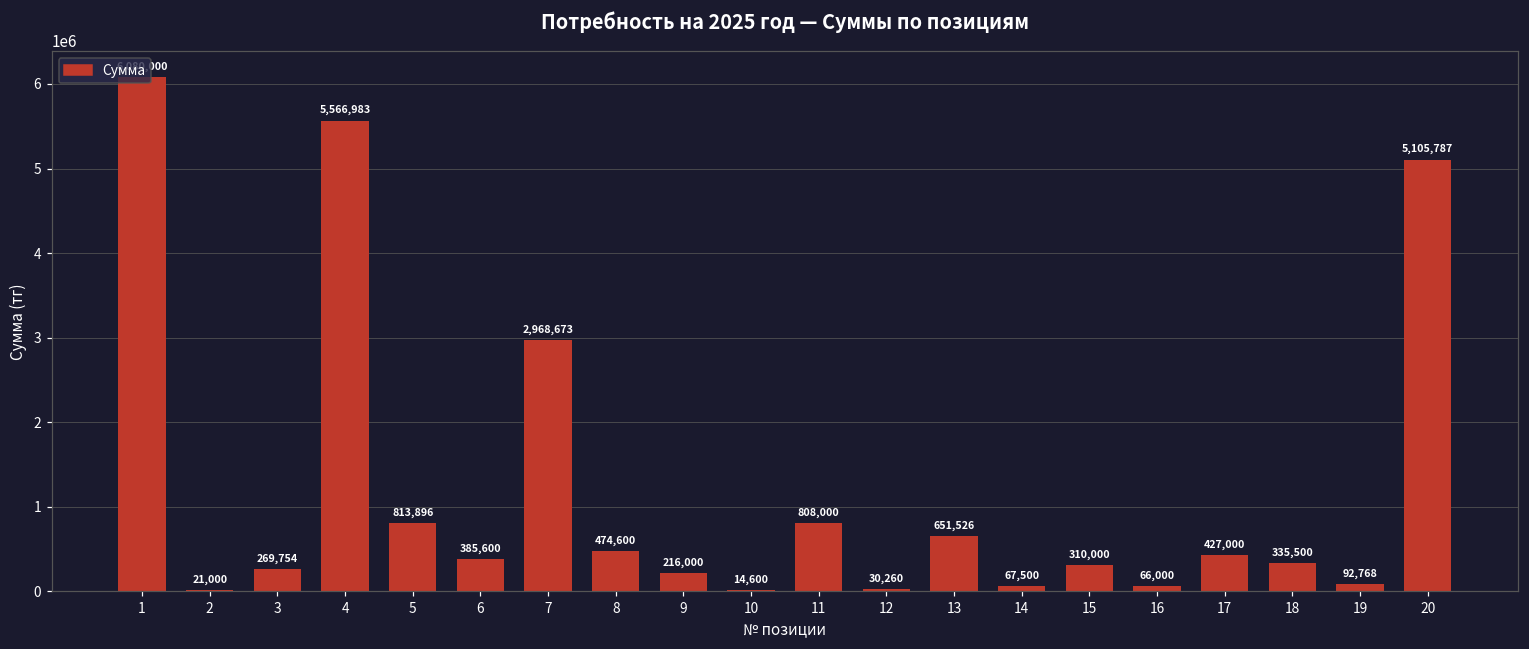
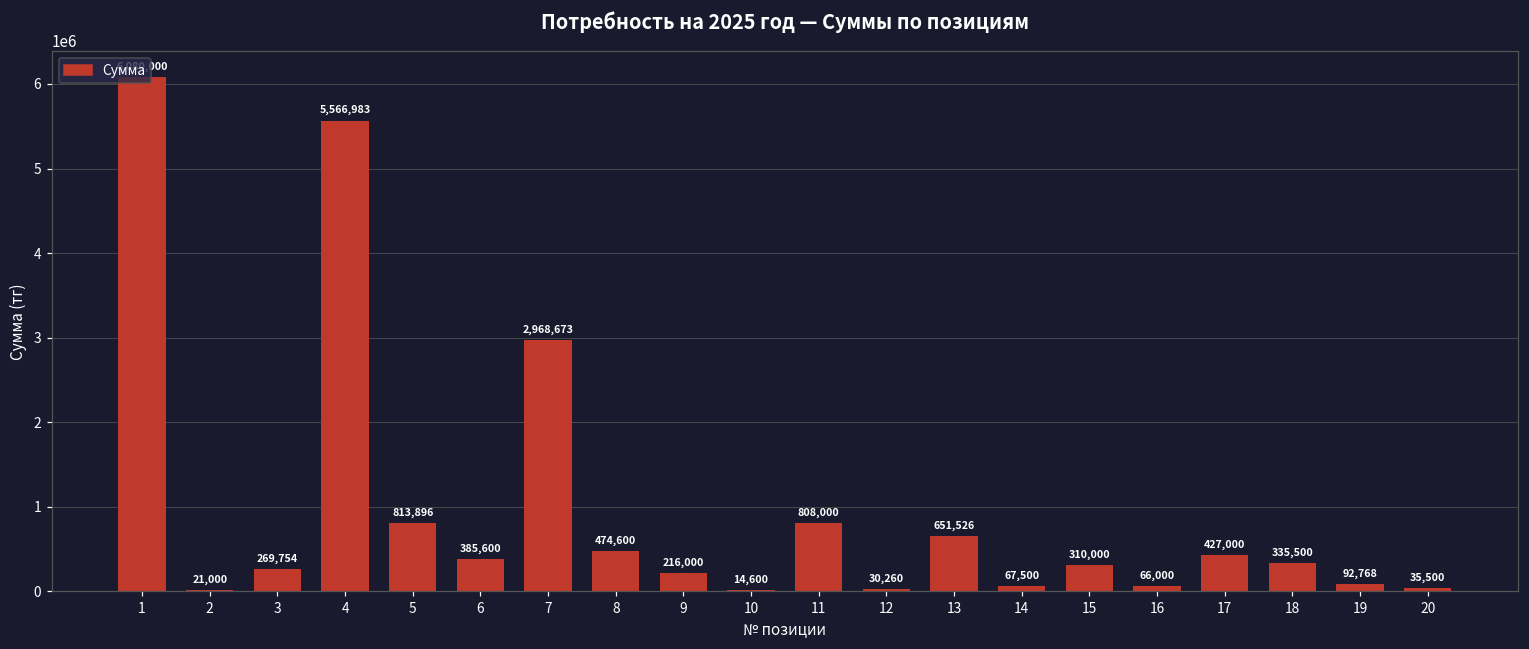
  {
    "2": "21,000",
    "3": "269,754",
    "4": "5,566,983",
    "5": "813,896",
    "6": "385,600",
    "7": "2,968,673",
    "8": "474,600",
    "9": "216,000",
    "10": "14,600",
    "11": "808,000",
    "12": "30,260",
    "13": "651,526",
    "14": "67,500",
    "15": "310,000",
    "16": "66,000",
    "17": "427,000",
    "18": "335,500",
    "19": "92,768",
-   "20": "5,105,787"
+   "20": "35,500"
  }
